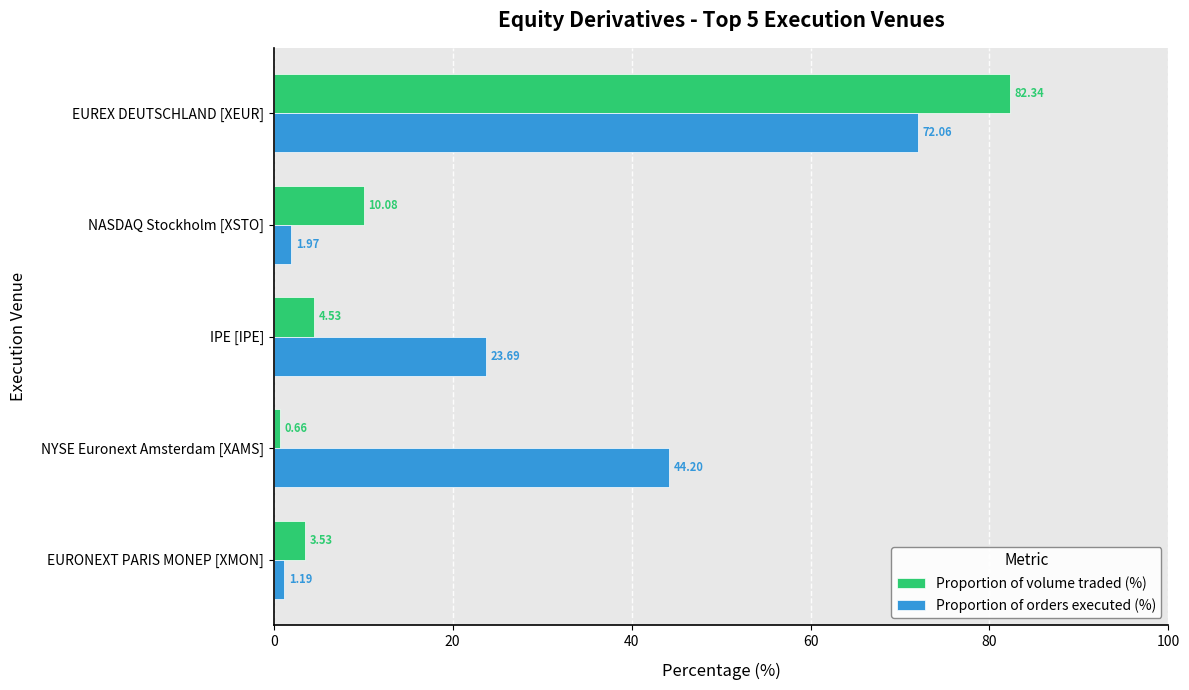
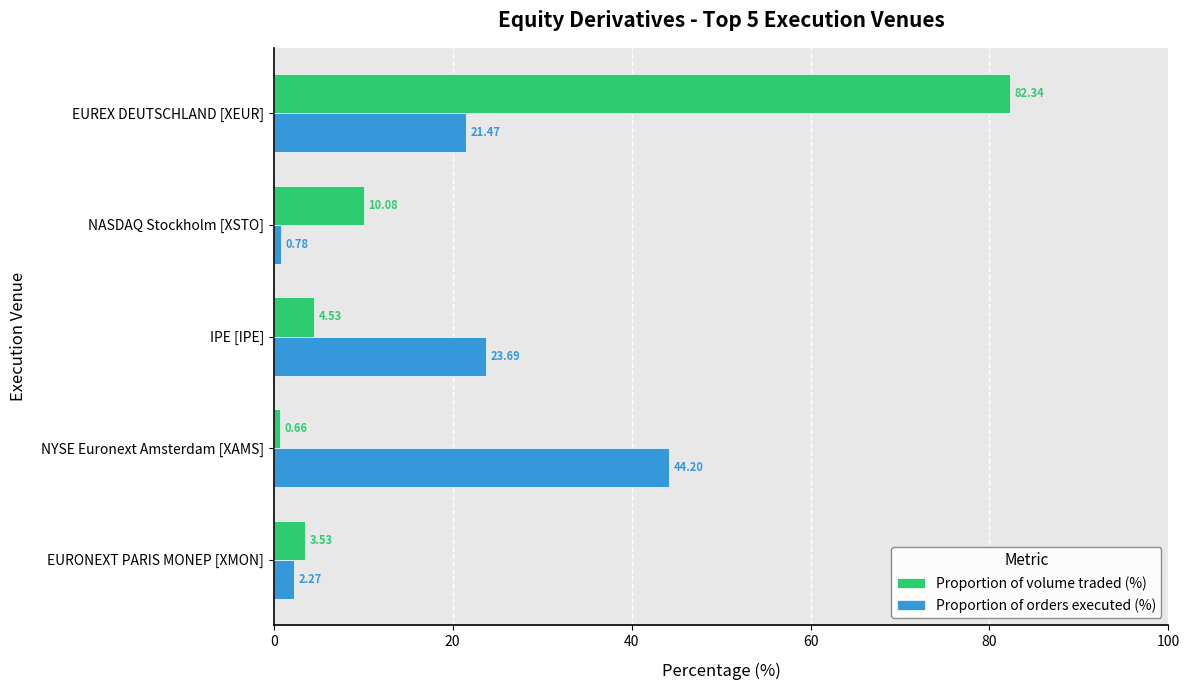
  {
    "Proportion of volume traded (%)": {
      "EUREX DEUTSCHLAND [XEUR]": 82.34,
      "NASDAQ Stockholm [XSTO]": 10.08,
      "IPE [IPE]": 4.53,
      "NYSE Euronext Amsterdam [XAMS]": 0.66,
      "EURONEXT PARIS MONEP [XMON]": 3.53
    },
    "Proportion of orders executed (%)": {
-     "EUREX DEUTSCHLAND [XEUR]": 72.06,
-     "NASDAQ Stockholm [XSTO]": 1.97,
+     "EUREX DEUTSCHLAND [XEUR]": 21.47,
+     "NASDAQ Stockholm [XSTO]": 0.78,
      "IPE [IPE]": 23.69,
      "NYSE Euronext Amsterdam [XAMS]": 44.20,
-     "EURONEXT PARIS MONEP [XMON]": 1.19
+     "EURONEXT PARIS MONEP [XMON]": 2.27
    }
  }
